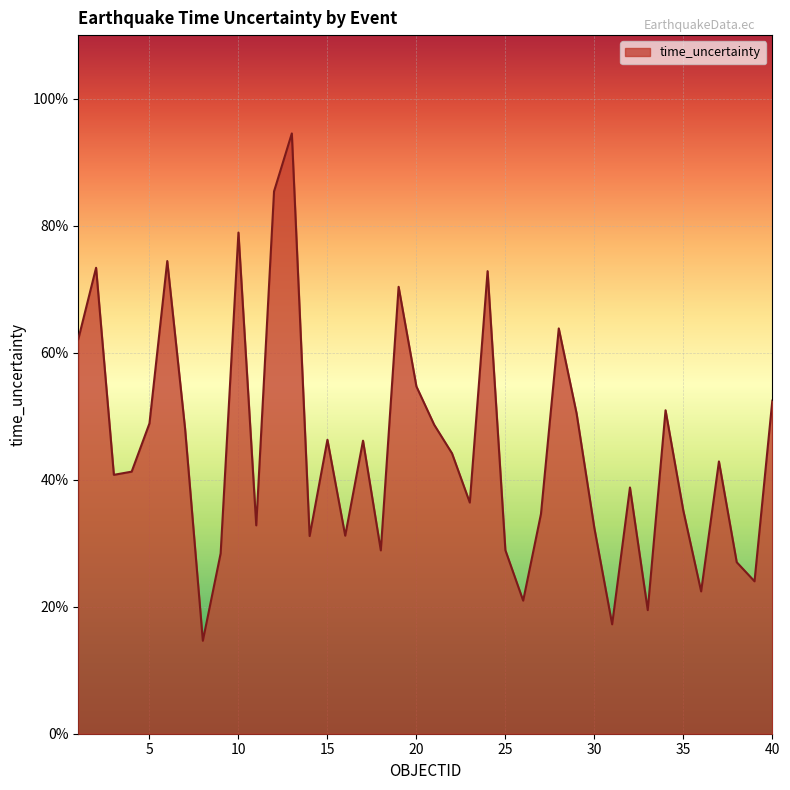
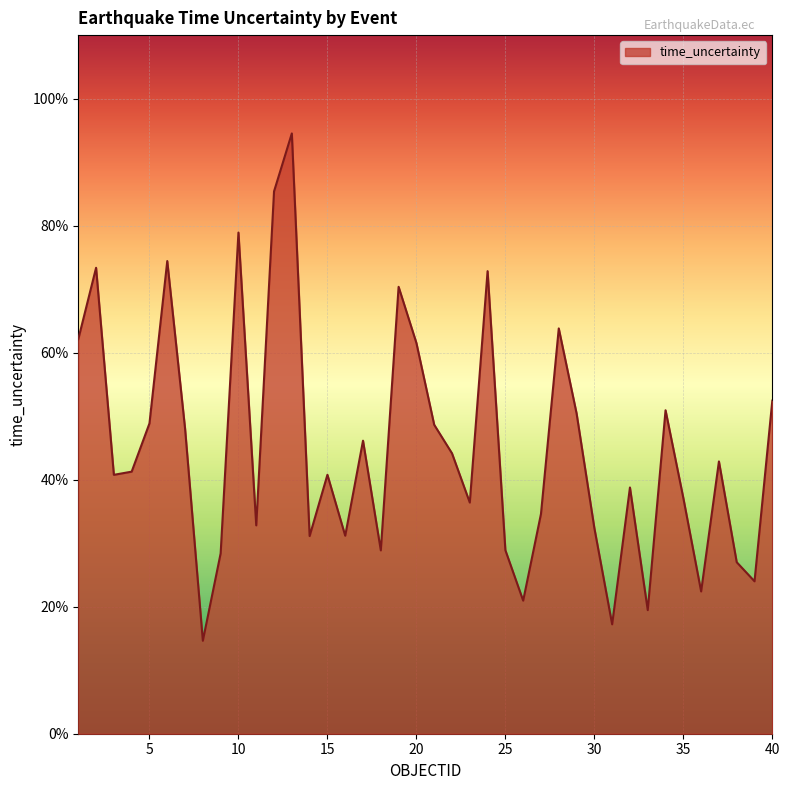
  {
    "5": "49%",
    "10": "79%",
-   "15": "46%",
-   "20": "55%",
+   "15": "41%",
+   "20": "62%",
    "25": "29%",
    "30": "32%",
-   "35": "35%",
+   "35": "37%",
    "40": "52%"
  }
